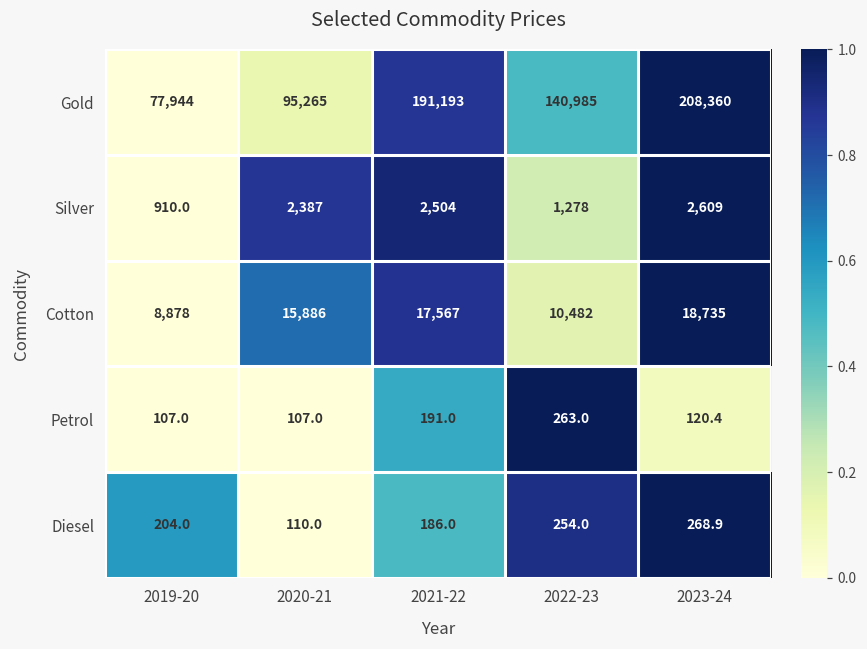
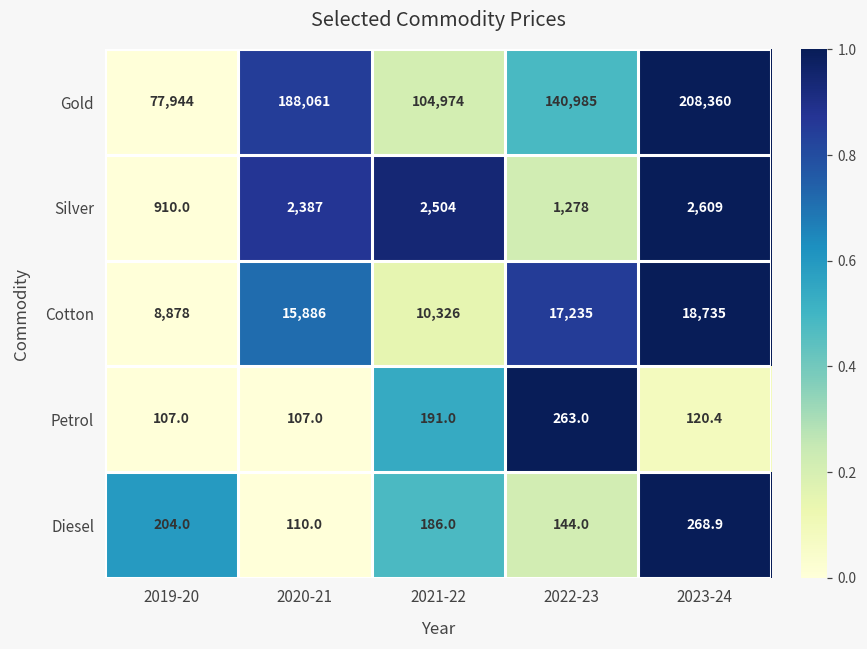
  {
    "Gold": {
      "2019-20": "77,944",
-     "2020-21": "95,265",
-     "2021-22": "191,193",
+     "2020-21": "188,061",
+     "2021-22": "104,974",
      "2022-23": "140,985",
      "2023-24": "208,360"
    },
    "Silver": {
      "2019-20": "910.0",
      "2020-21": "2,387",
      "2021-22": "2,504",
      "2022-23": "1,278",
      "2023-24": "2,609"
    },
    "Cotton": {
      "2019-20": "8,878",
      "2020-21": "15,886",
-     "2021-22": "17,567",
-     "2022-23": "10,482",
+     "2021-22": "10,326",
+     "2022-23": "17,235",
      "2023-24": "18,735"
    },
    "Petrol": {
      "2019-20": "107.0",
      "2020-21": "107.0",
      "2021-22": "191.0",
      "2022-23": "263.0",
      "2023-24": "120.4"
    },
    "Diesel": {
      "2019-20": "204.0",
      "2020-21": "110.0",
      "2021-22": "186.0",
-     "2022-23": "254.0",
+     "2022-23": "144.0",
      "2023-24": "268.9"
    }
  }
